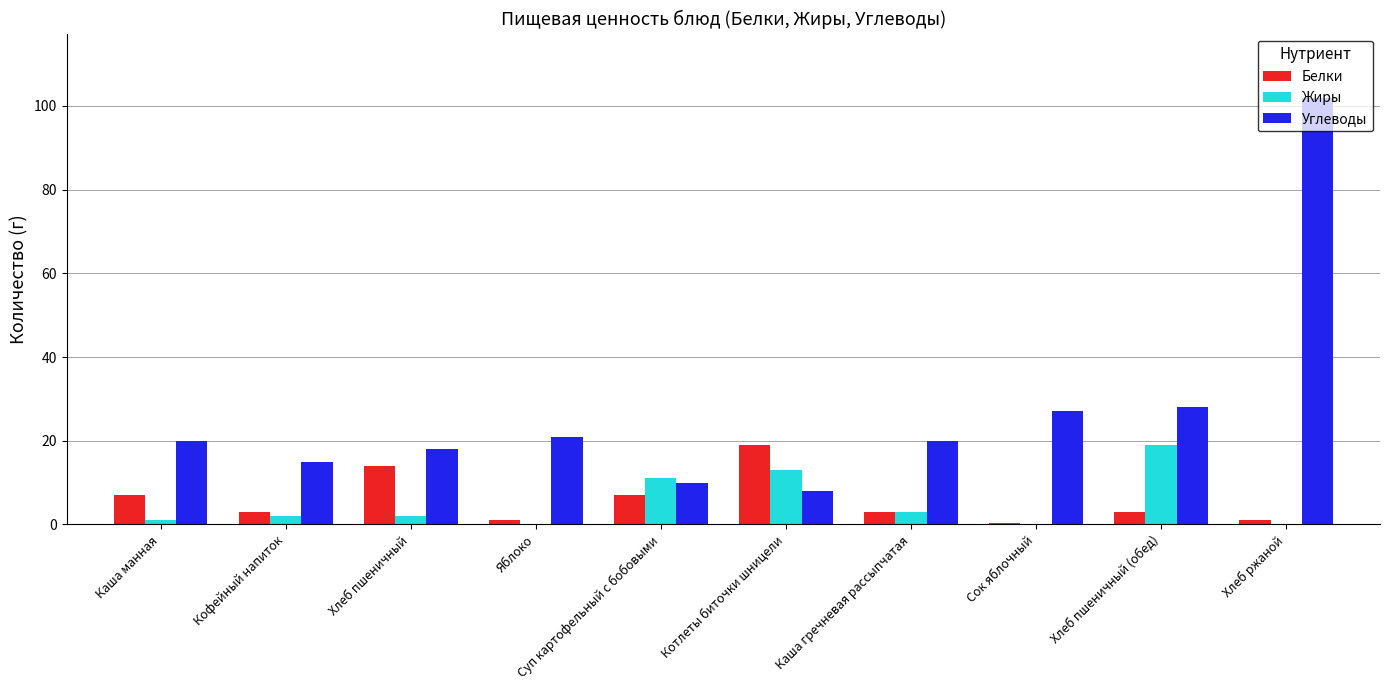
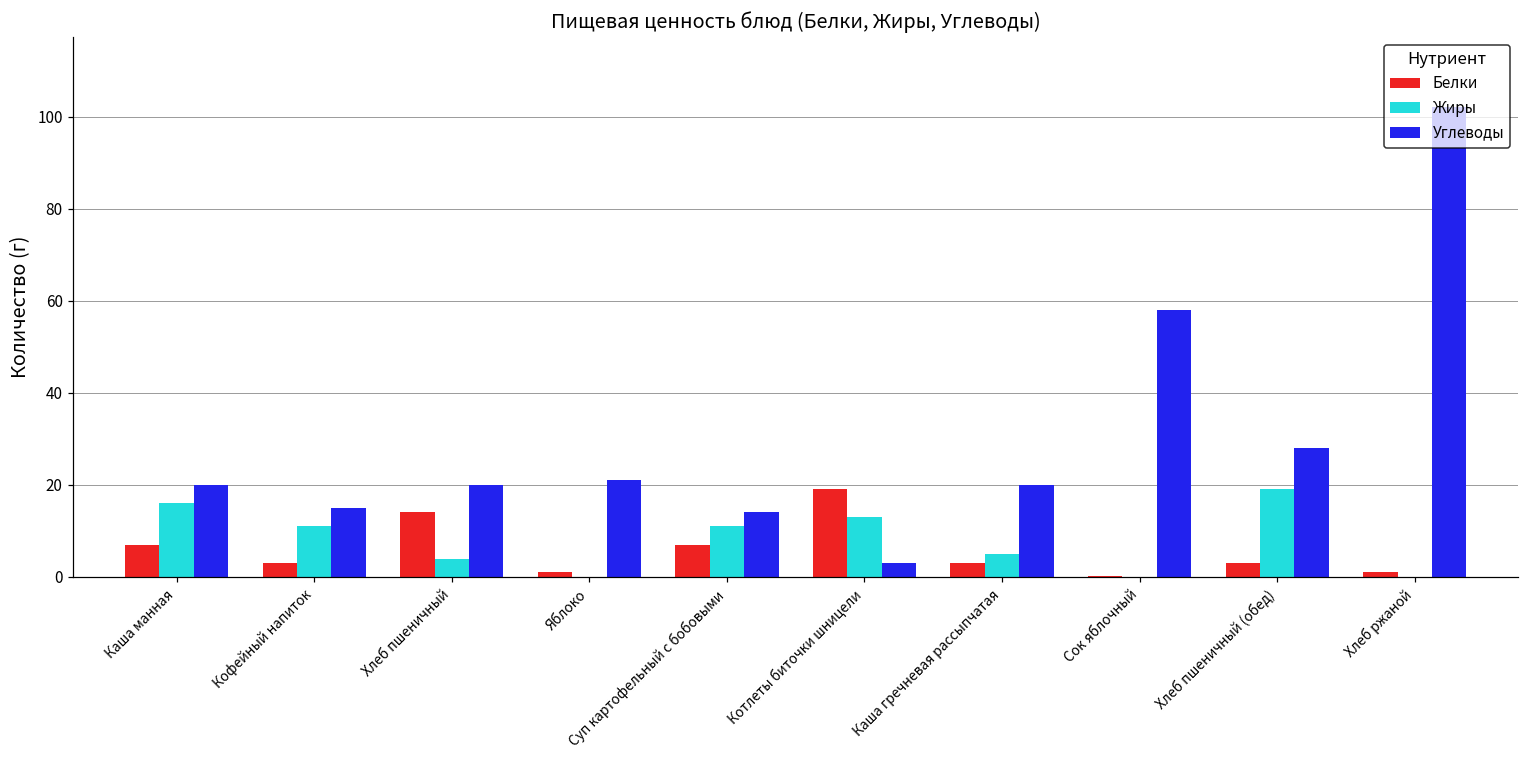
  {
    "Белки": {
      "Каша манная": 7,
      "Кофейный напиток": 3,
      "Хлеб пшеничный": 14,
      "Яблоко": 1,
      "Суп картофельный с бобовыми": 7,
      "Котлеты биточки шницели": 19,
      "Каша гречневая рассыпчатая": 3,
      "Хлеб пшеничный (обед)": 3,
      "Хлеб ржаной": 1
    },
    "Жиры": {
-     "Каша манная": 1,
-     "Кофейный напиток": 2,
-     "Хлеб пшеничный": 2,
+     "Каша манная": 16,
+     "Кофейный напиток": 11,
+     "Хлеб пшеничный": 4,
      "Яблоко": 0,
      "Суп картофельный с бобовыми": 11,
      "Котлеты биточки шницели": 13,
-     "Каша гречневая рассыпчатая": 3,
+     "Каша гречневая рассыпчатая": 5,
      "Сок яблочный": 0,
      "Хлеб пшеничный (обед)": 19,
      "Хлеб ржаной": 0
    },
    "Углеводы": {
      "Каша манная": 20,
      "Кофейный напиток": 15,
-     "Хлеб пшеничный": 18,
+     "Хлеб пшеничный": 20,
      "Яблоко": 21,
-     "Суп картофельный с бобовыми": 10,
-     "Котлеты биточки шницели": 8,
+     "Суп картофельный с бобовыми": 14,
+     "Котлеты биточки шницели": 3,
      "Каша гречневая рассыпчатая": 20,
-     "Сок яблочный": 27,
+     "Сок яблочный": 58,
      "Хлеб пшеничный (обед)": 28
    }
  }
